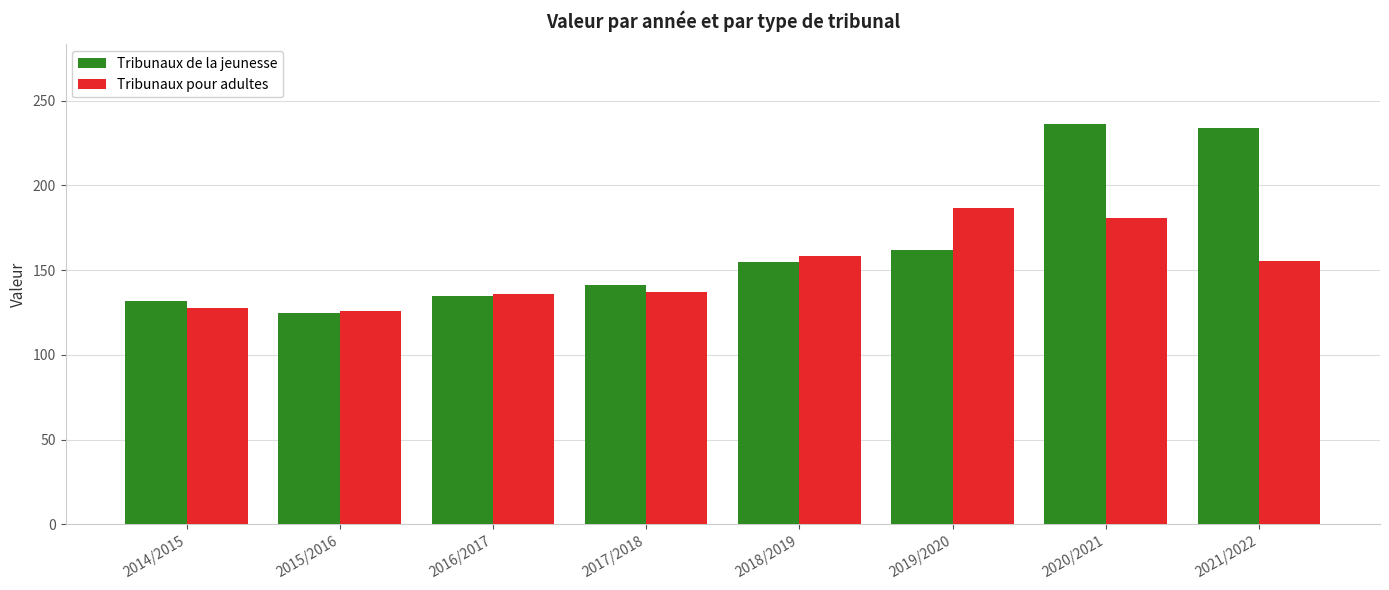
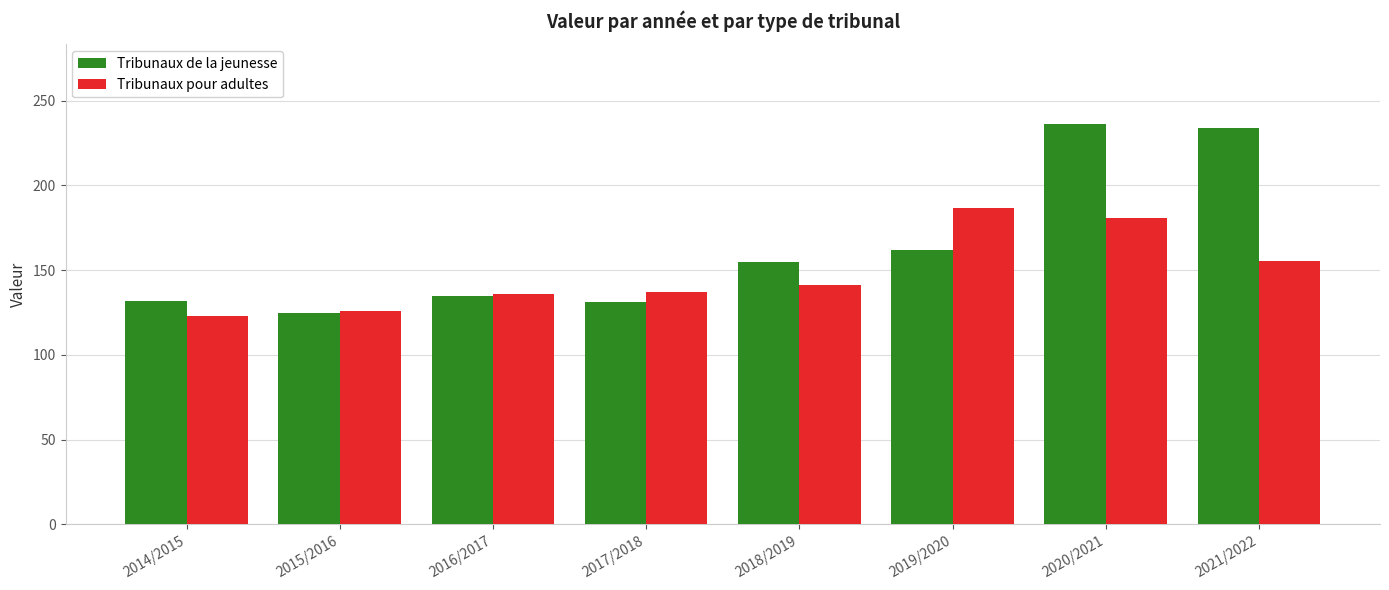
  {
    "Tribunaux de la jeunesse": {
      "2014/2015": 132,
      "2015/2016": 125,
      "2016/2017": 135,
-     "2017/2018": 141,
+     "2017/2018": 131,
      "2018/2019": 155,
      "2019/2020": 162,
      "2020/2021": 236,
      "2021/2022": 234
    },
    "Tribunaux pour adultes": {
-     "2014/2015": 128,
+     "2014/2015": 123,
      "2015/2016": 126,
      "2016/2017": 136,
      "2017/2018": 137,
-     "2018/2019": 158,
+     "2018/2019": 141,
      "2019/2020": 186,
      "2020/2021": 181,
      "2021/2022": 156
    }
  }
